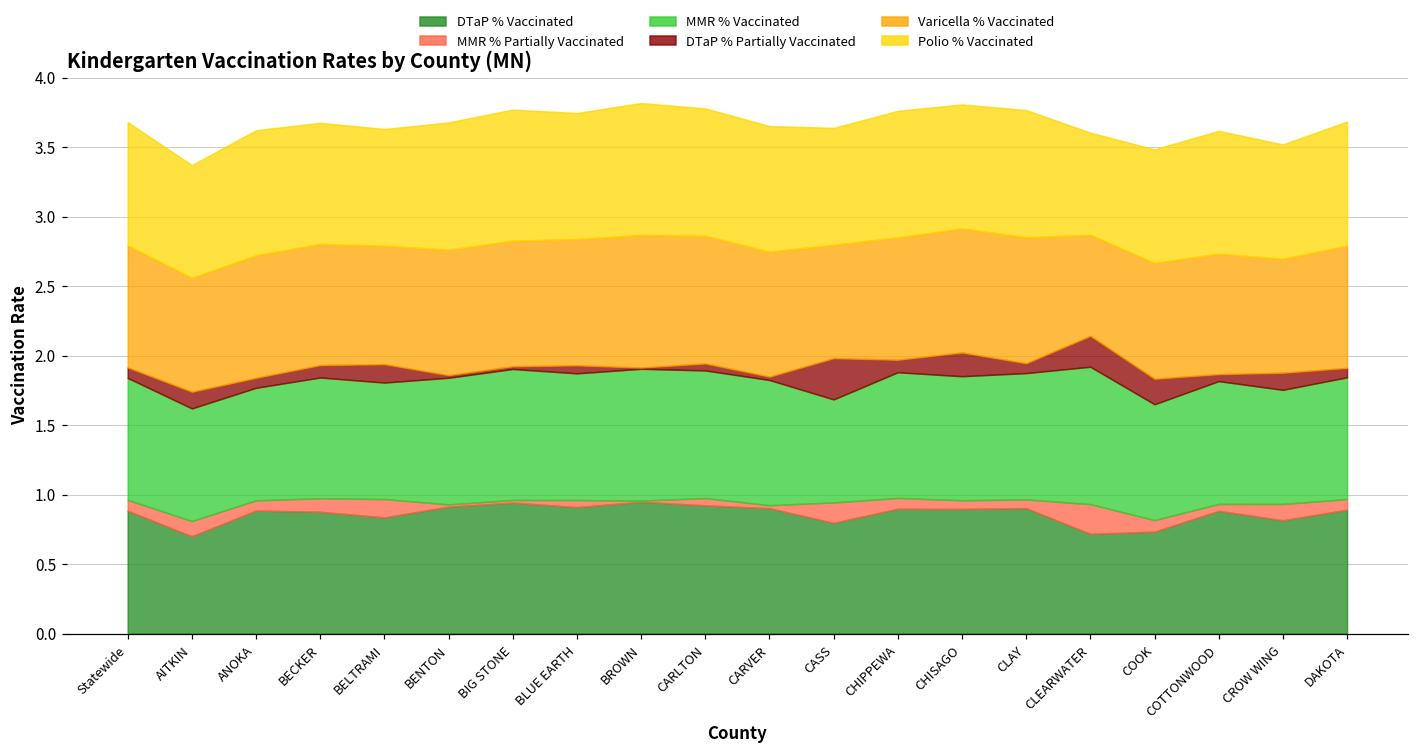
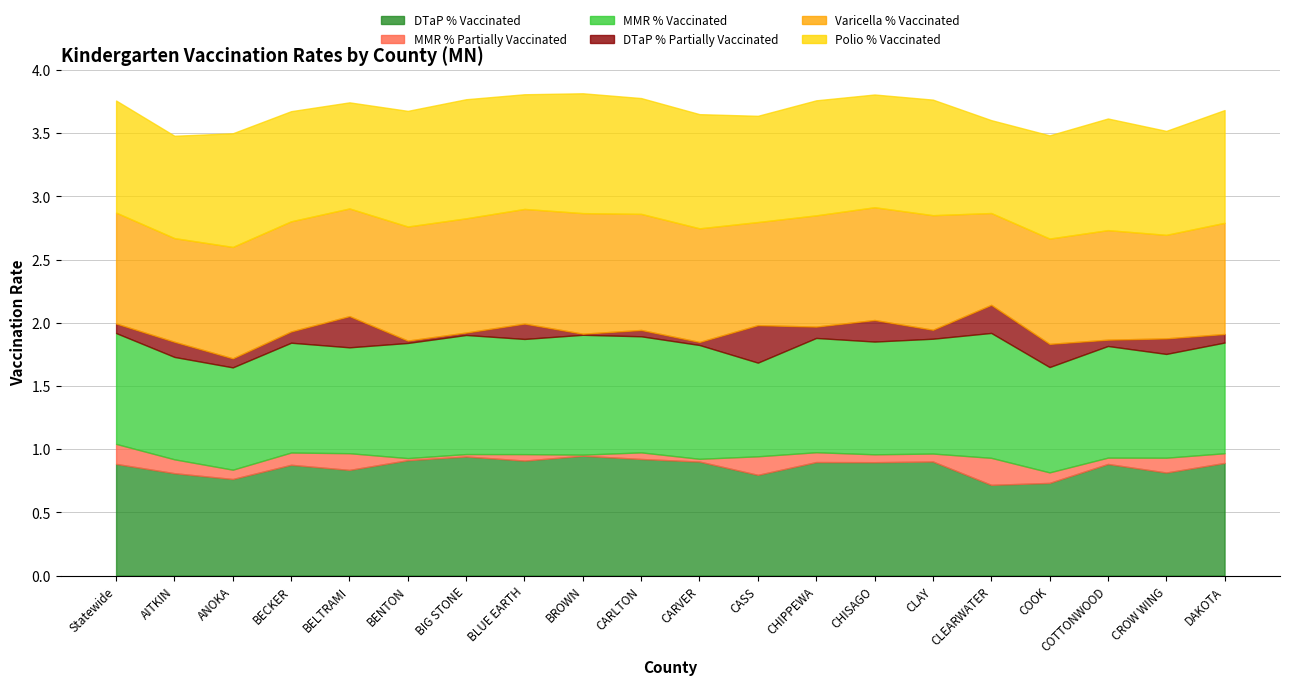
  {
    "DTaP % Vaccinated": {
      "Statewide": 0.88,
-     "AITKIN": 0.70,
-     "ANOKA": 0.89,
+     "AITKIN": 0.81,
+     "ANOKA": 0.76,
      "BECKER": 0.88,
      "BELTRAMI": 0.84,
      "BLUE EARTH": 0.91,
      "CARLTON": 0.92,
      "CARVER": 0.90,
      "CASS": 0.80,
      "CHIPPEWA": 0.90,
      "CHISAGO": 0.90,
      "CLAY": 0.90,
      "CLEARWATER": 0.72,
      "COOK": 0.73,
      "COTTONWOOD": 0.88,
      "CROW WING": 0.82,
      "DAKOTA": 0.89
    },
    "MMR % Partially Vaccinated": {
-     "Statewide": 0.08,
+     "Statewide": 0.16,
      "AITKIN": 0.11,
      "ANOKA": 0.07,
      "BECKER": 0.10,
      "BELTRAMI": 0.13,
      "BLUE EARTH": 0.05,
      "CARLTON": 0.05,
      "CARVER": 0.02,
      "CASS": 0.15,
      "CHIPPEWA": 0.08,
      "CHISAGO": 0.06,
      "CLAY": 0.06,
      "CLEARWATER": 0.21,
      "COOK": 0.08,
      "COTTONWOOD": 0.05,
      "CROW WING": 0.12,
      "DAKOTA": 0.08
    },
    "MMR % Vaccinated": {
      "Statewide": 0.88,
      "AITKIN": 0.81,
      "ANOKA": 0.81,
      "BECKER": 0.87,
      "BELTRAMI": 0.84,
      "BLUE EARTH": 0.91,
      "CARLTON": 0.92,
      "CARVER": 0.90,
      "CASS": 0.74,
      "CHIPPEWA": 0.90,
      "CHISAGO": 0.89,
      "CLAY": 0.91,
      "CLEARWATER": 0.99,
      "COOK": 0.83,
      "COTTONWOOD": 0.88,
      "CROW WING": 0.82,
      "DAKOTA": 0.88
    },
    "DTaP % Partially Vaccinated": {
      "Statewide": 0.08,
      "AITKIN": 0.12,
      "ANOKA": 0.07,
      "BECKER": 0.09,
-     "BELTRAMI": 0.13,
-     "BLUE EARTH": 0.06,
+     "BELTRAMI": 0.25,
+     "BLUE EARTH": 0.12,
      "CARLTON": 0.05,
      "CARVER": 0.02,
      "CASS": 0.30,
      "CHIPPEWA": 0.09,
      "CHISAGO": 0.17,
      "CLAY": 0.07,
      "CLEARWATER": 0.22,
      "COOK": 0.18,
      "COTTONWOOD": 0.05,
      "CROW WING": 0.12,
      "DAKOTA": 0.07
    }
  }
